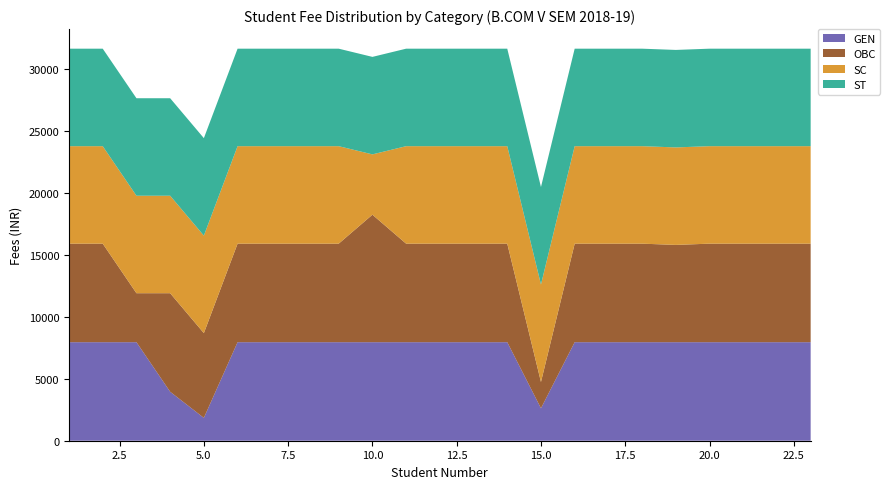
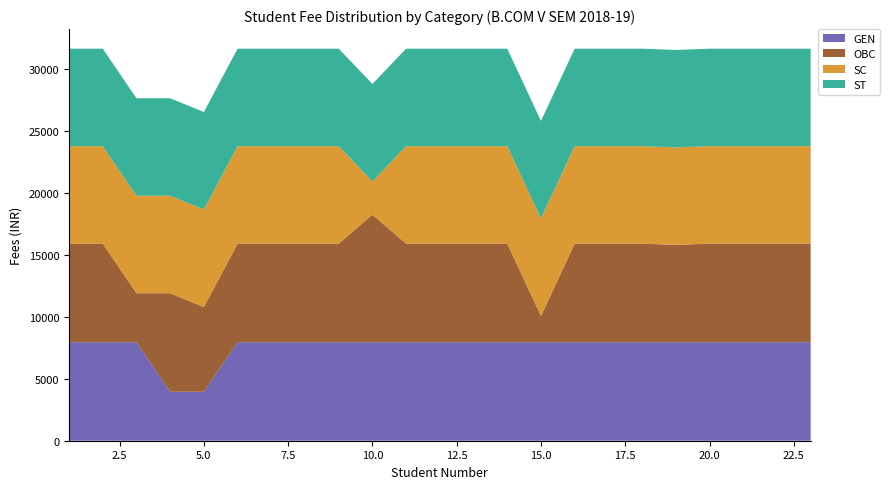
  {
    "GEN": {
-     "5.0": 1800,
+     "5.0": 4000,
      "10.0": 8000,
-     "15.0": 2600,
+     "15.0": 8000,
      "20.0": 8000
    },
    "OBC": {
      "5.0": 6800,
      "10.0": 10300,
      "15.0": 2100,
      "20.0": 8000
    },
    "SC": {
      "5.0": 7900,
-     "10.0": 4900,
+     "10.0": 2700,
      "15.0": 7900,
      "20.0": 7900
    },
    "ST": {
      "5.0": 7900,
      "10.0": 7900,
      "15.0": 7900,
      "20.0": 7900
    }
  }
